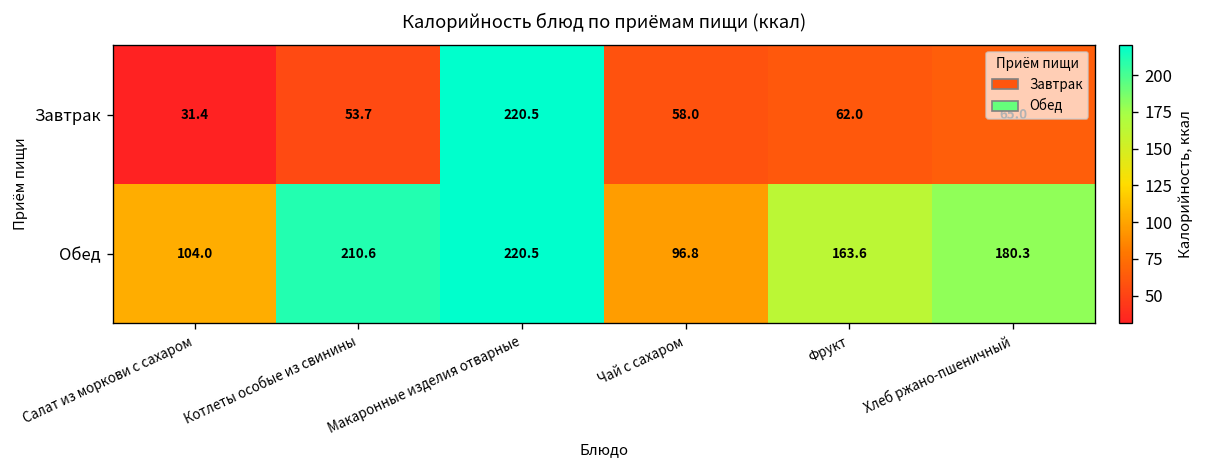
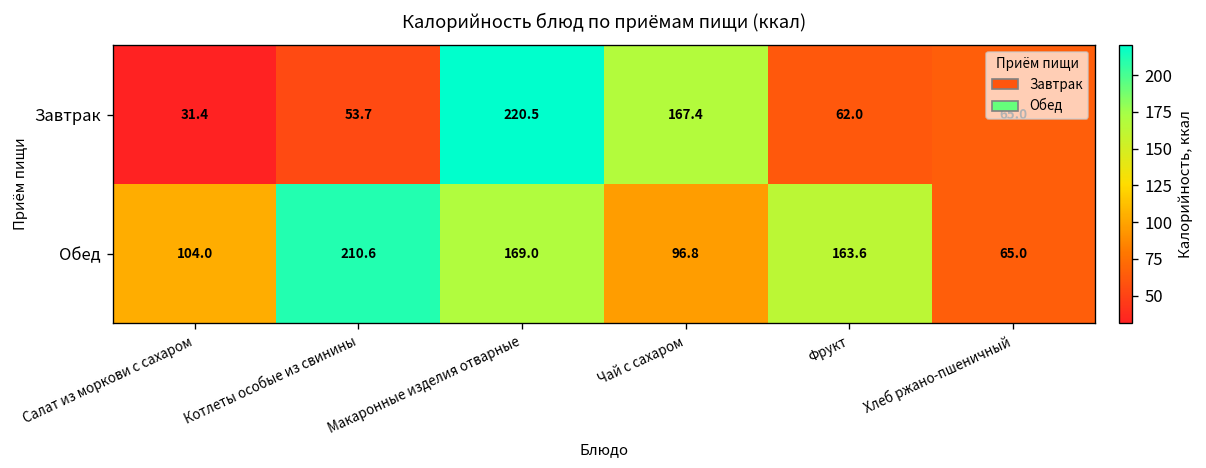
  {
    "Завтрак": {
      "Салат из моркови с сахаром": 31.4,
      "Котлеты особые из свинины": 53.7,
      "Макаронные изделия отварные": 220.5,
-     "Чай с сахаром": 58.0,
+     "Чай с сахаром": 167.4,
      "Фрукт": 62.0
    },
    "Обед": {
      "Салат из моркови с сахаром": 104.0,
      "Котлеты особые из свинины": 210.6,
-     "Макаронные изделия отварные": 220.5,
+     "Макаронные изделия отварные": 169.0,
      "Чай с сахаром": 96.8,
      "Фрукт": 163.6,
-     "Хлеб ржано-пшеничный": 180.3
+     "Хлеб ржано-пшеничный": 65.0
    }
  }
